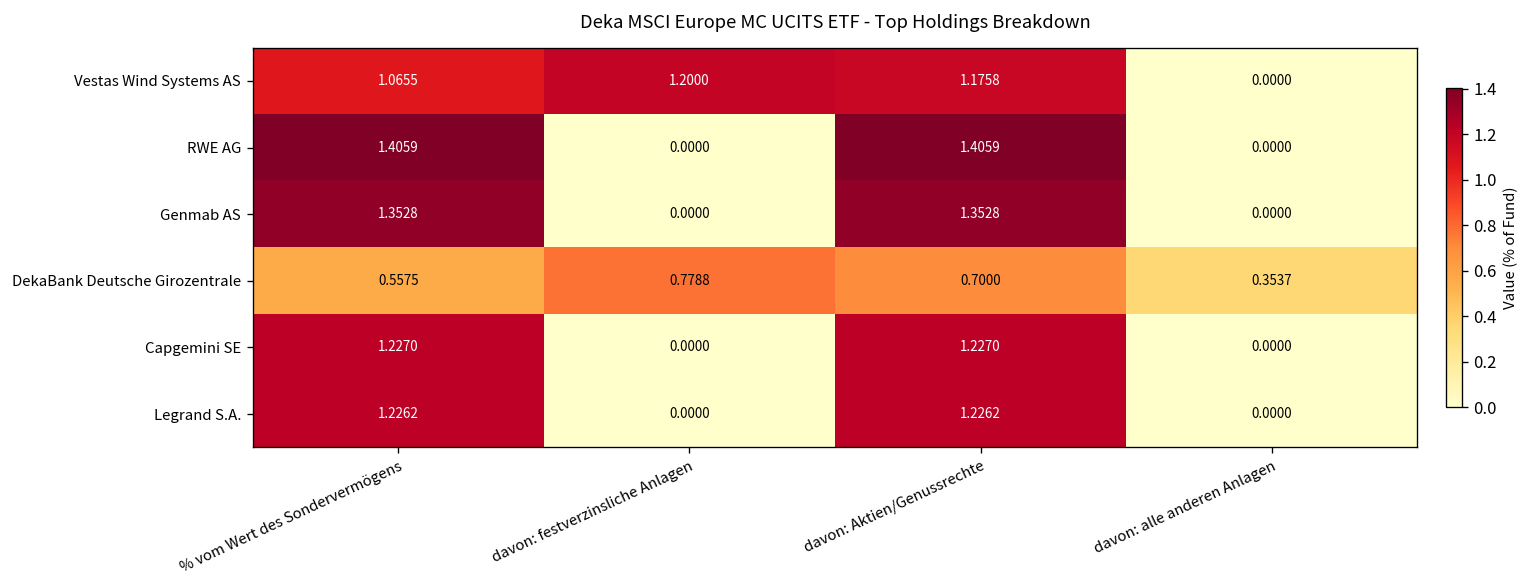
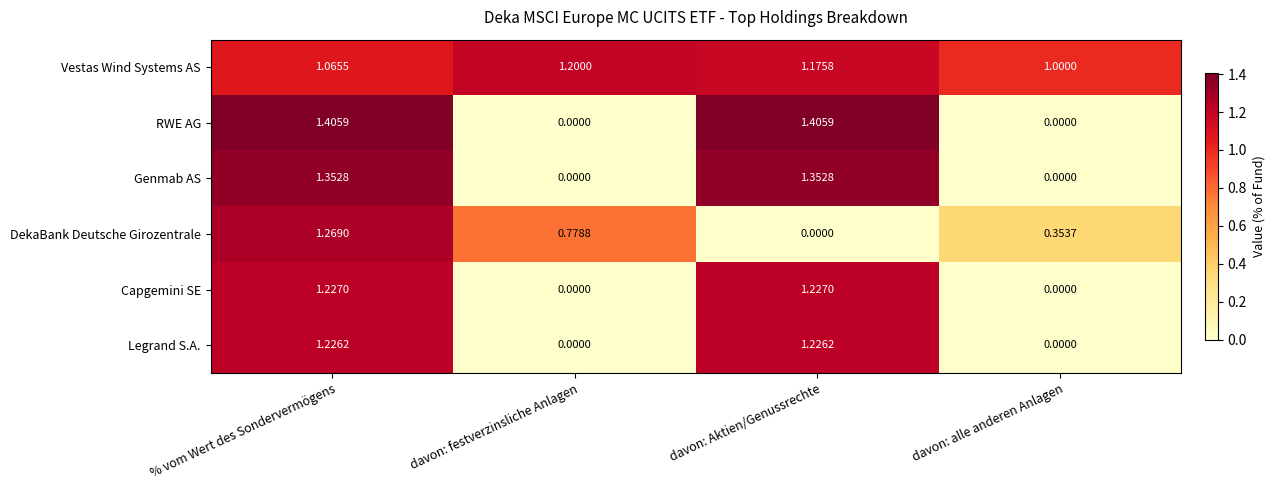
  {
    "Vestas Wind Systems AS": {
      "% vom Wert des Sondervermögens": 1.0655,
      "davon: festverzinsliche Anlagen": 1.2000,
      "davon: Aktien/Genussrechte": 1.1758,
-     "davon: alle anderen Anlagen": 0.0000
+     "davon: alle anderen Anlagen": 1.0000
    },
    "RWE AG": {
      "% vom Wert des Sondervermögens": 1.4059,
      "davon: festverzinsliche Anlagen": 0.0000,
      "davon: Aktien/Genussrechte": 1.4059,
      "davon: alle anderen Anlagen": 0.0000
    },
    "Genmab AS": {
      "% vom Wert des Sondervermögens": 1.3528,
      "davon: festverzinsliche Anlagen": 0.0000,
      "davon: Aktien/Genussrechte": 1.3528,
      "davon: alle anderen Anlagen": 0.0000
    },
    "DekaBank Deutsche Girozentrale": {
-     "% vom Wert des Sondervermögens": 0.5575,
+     "% vom Wert des Sondervermögens": 1.2690,
      "davon: festverzinsliche Anlagen": 0.7788,
-     "davon: Aktien/Genussrechte": 0.7000,
+     "davon: Aktien/Genussrechte": 0.0000,
      "davon: alle anderen Anlagen": 0.3537
    },
    "Capgemini SE": {
      "% vom Wert des Sondervermögens": 1.2270,
      "davon: festverzinsliche Anlagen": 0.0000,
      "davon: Aktien/Genussrechte": 1.2270,
      "davon: alle anderen Anlagen": 0.0000
    },
    "Legrand S.A.": {
      "% vom Wert des Sondervermögens": 1.2262,
      "davon: festverzinsliche Anlagen": 0.0000,
      "davon: Aktien/Genussrechte": 1.2262,
      "davon: alle anderen Anlagen": 0.0000
    }
  }
